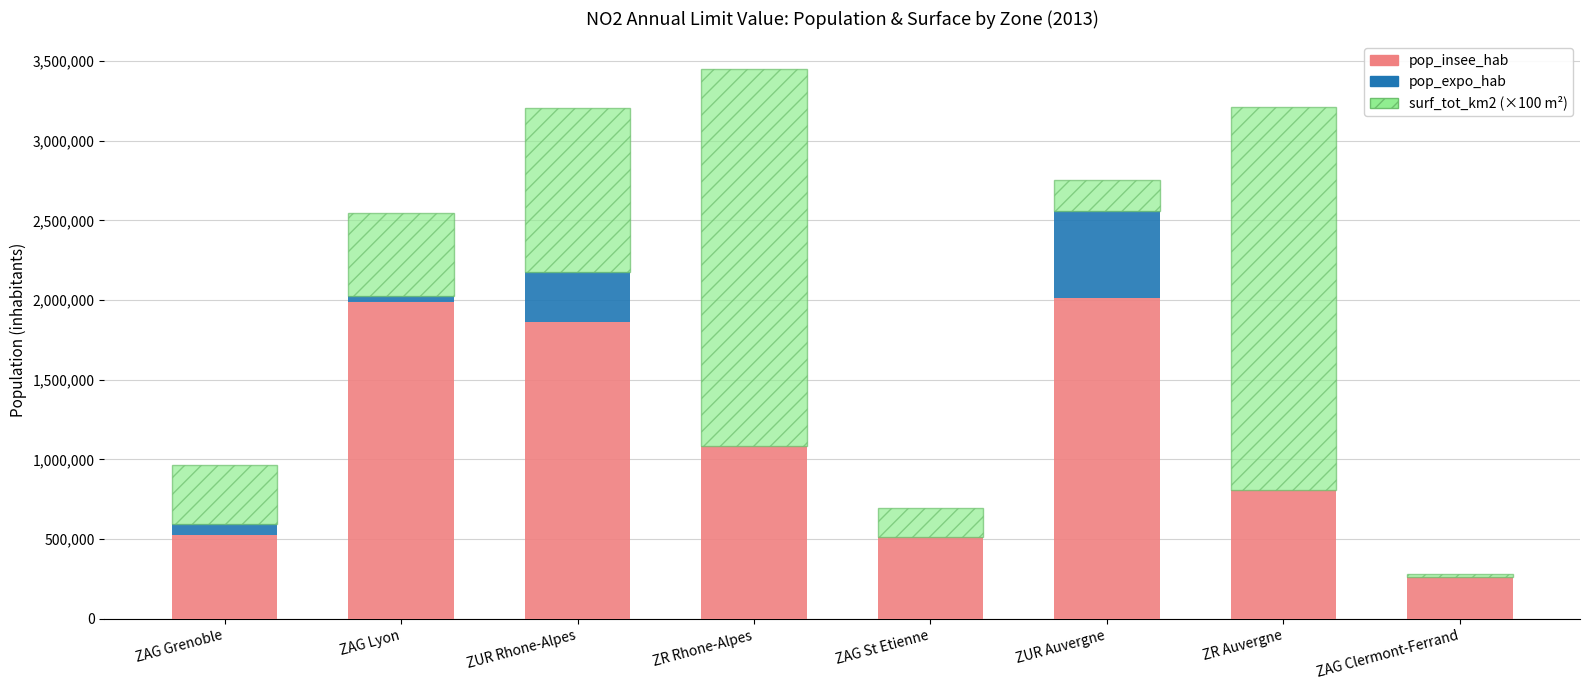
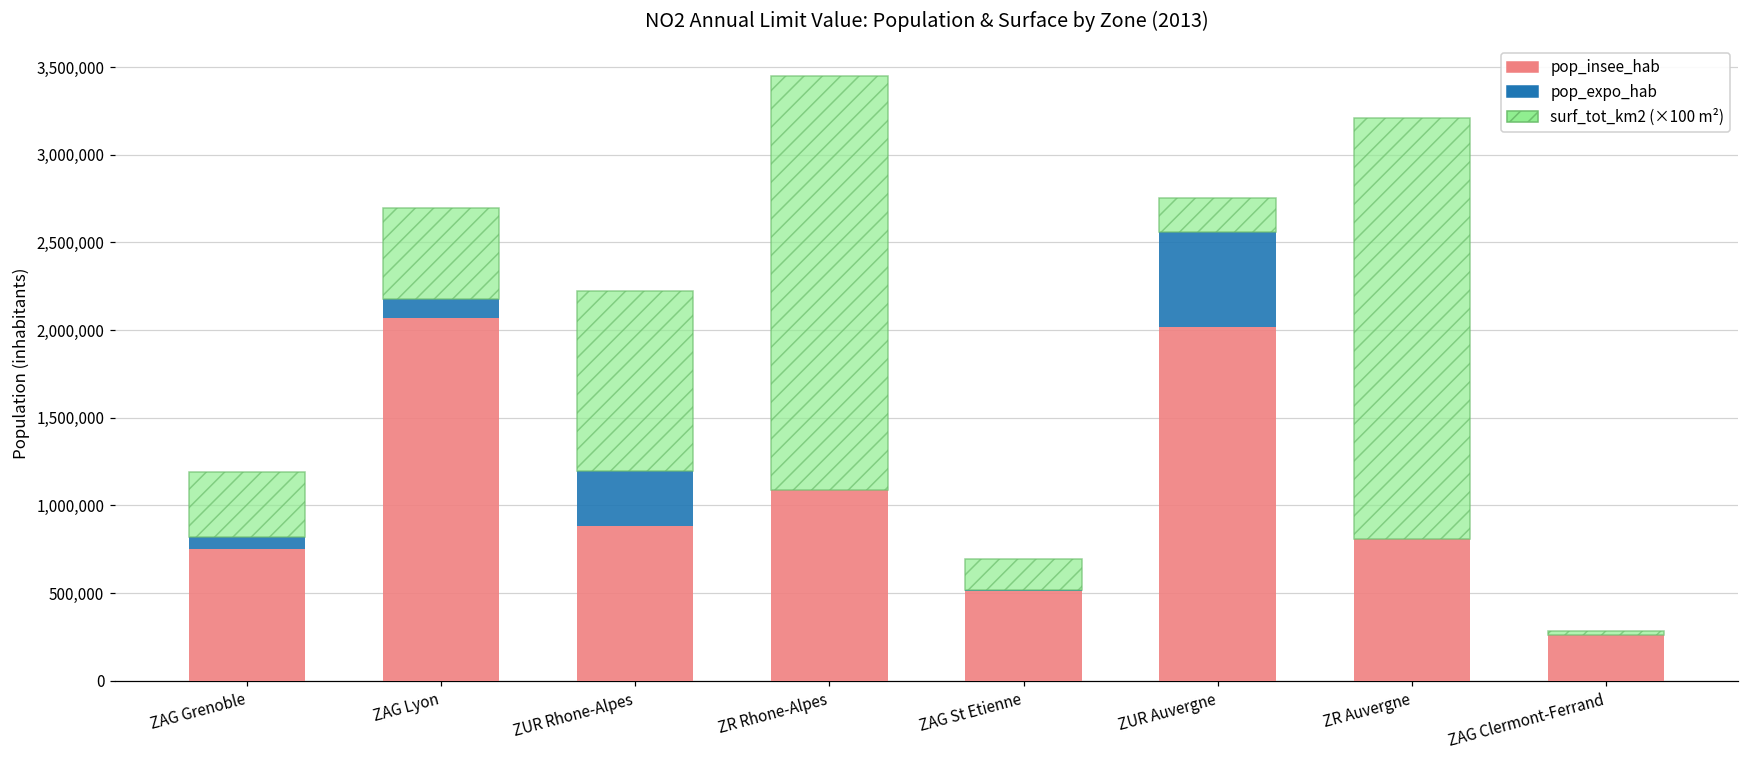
  {
    "pop_insee_hab": {
-     "ZAG Grenoble": "530,000",
-     "ZAG Lyon": "1,990,000",
-     "ZUR Rhone-Alpes": "1,870,000",
+     "ZAG Grenoble": "750,000",
+     "ZAG Lyon": "2,070,000",
+     "ZUR Rhone-Alpes": "880,000",
      "ZR Rhone-Alpes": "1,090,000",
      "ZAG St Etienne": "510,000",
      "ZUR Auvergne": "2,020,000",
      "ZR Auvergne": "810,000",
      "ZAG Clermont-Ferrand": "260,000"
    },
    "pop_expo_hab": {
      "ZAG Grenoble": "70,000",
-     "ZAG Lyon": "40,000",
+     "ZAG Lyon": "110,000",
      "ZUR Rhone-Alpes": "310,000",
      "ZR Rhone-Alpes": "0",
      "ZUR Auvergne": "550,000",
      "ZR Auvergne": "0",
      "ZAG Clermont-Ferrand": "0"
    }
  }
